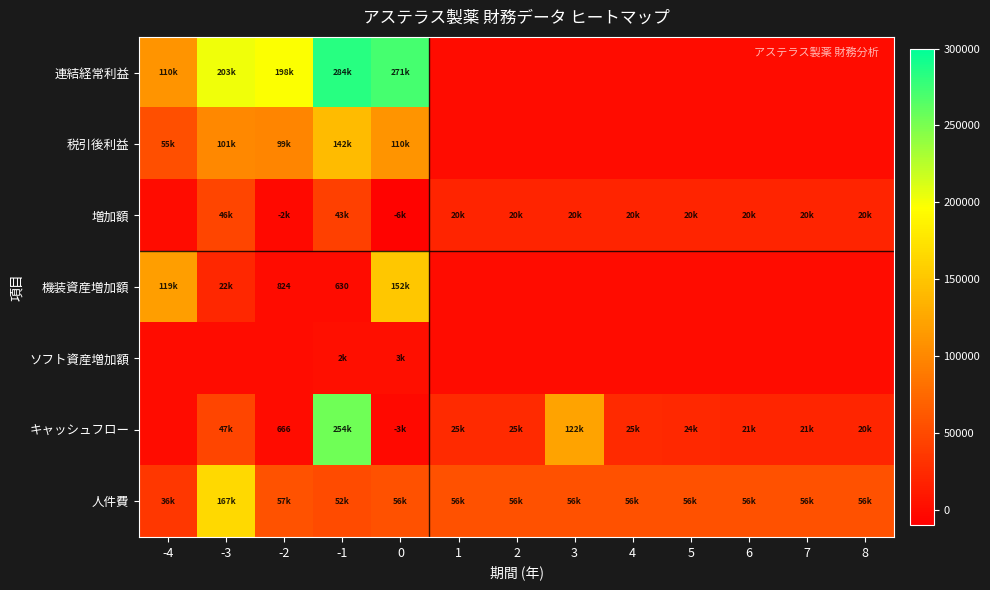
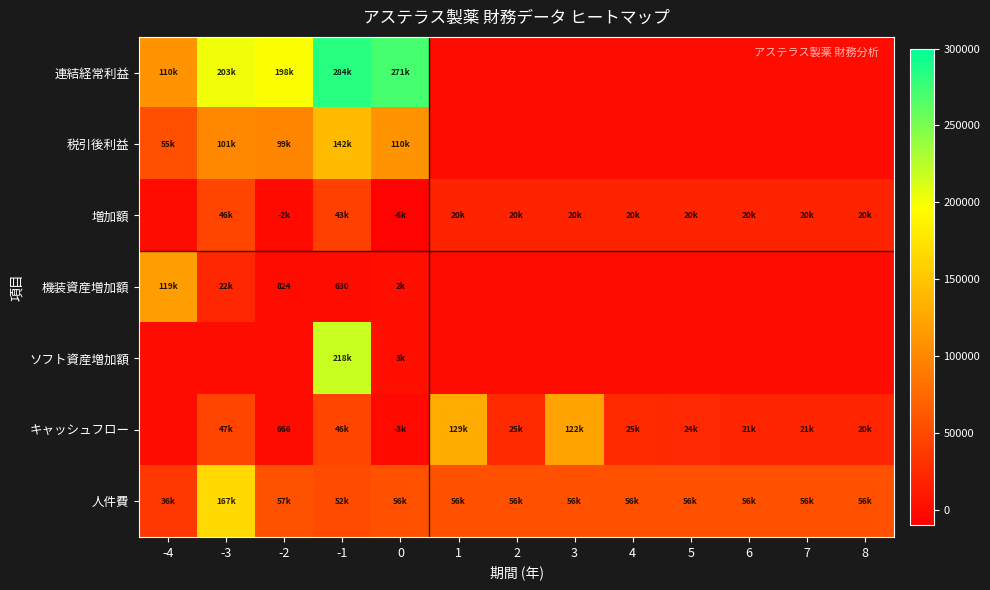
  {
    "連結経常利益": {
      "-4": "110k",
      "-3": "203k",
      "-2": "198k",
      "-1": "284k",
      "0": "271k"
    },
    "税引後利益": {
      "-4": "55k",
      "-3": "101k",
      "-2": "99k",
      "-1": "142k",
      "0": "110k"
    },
    "増加額": {
      "-3": "46k",
      "-2": "-2k",
      "-1": "43k",
      "0": "-6k",
      "1": "20k",
      "2": "20k",
      "3": "20k",
      "4": "20k",
      "5": "20k",
      "6": "20k",
      "7": "20k",
      "8": "20k"
    },
    "機装資産増加額": {
      "-4": "119k",
      "-3": "22k",
      "-2": "824",
      "-1": "630",
-     "0": "152k"
+     "0": "2k"
    },
    "ソフト資産増加額": {
-     "-1": "2k",
+     "-1": "218k",
      "0": "3k"
    },
    "キャッシュフロー": {
      "-3": "47k",
      "-2": "666",
-     "-1": "254k",
+     "-1": "46k",
      "0": "-3k",
-     "1": "25k",
+     "1": "129k",
      "2": "25k",
      "3": "122k",
      "4": "25k",
      "5": "24k",
      "6": "21k",
      "7": "21k",
      "8": "20k"
    },
    "人件費": {
      "-4": "36k",
      "-3": "167k",
      "-2": "57k",
      "-1": "52k",
      "0": "56k",
      "1": "56k",
      "2": "56k",
      "3": "56k",
      "4": "56k",
      "5": "56k",
      "6": "56k",
      "7": "56k",
      "8": "56k"
    }
  }
